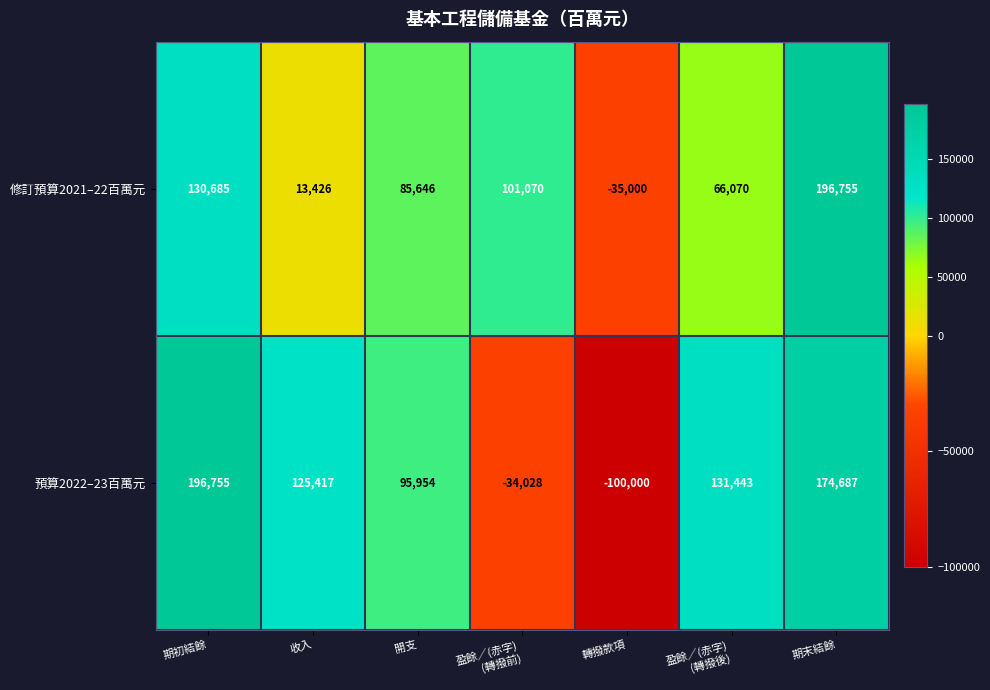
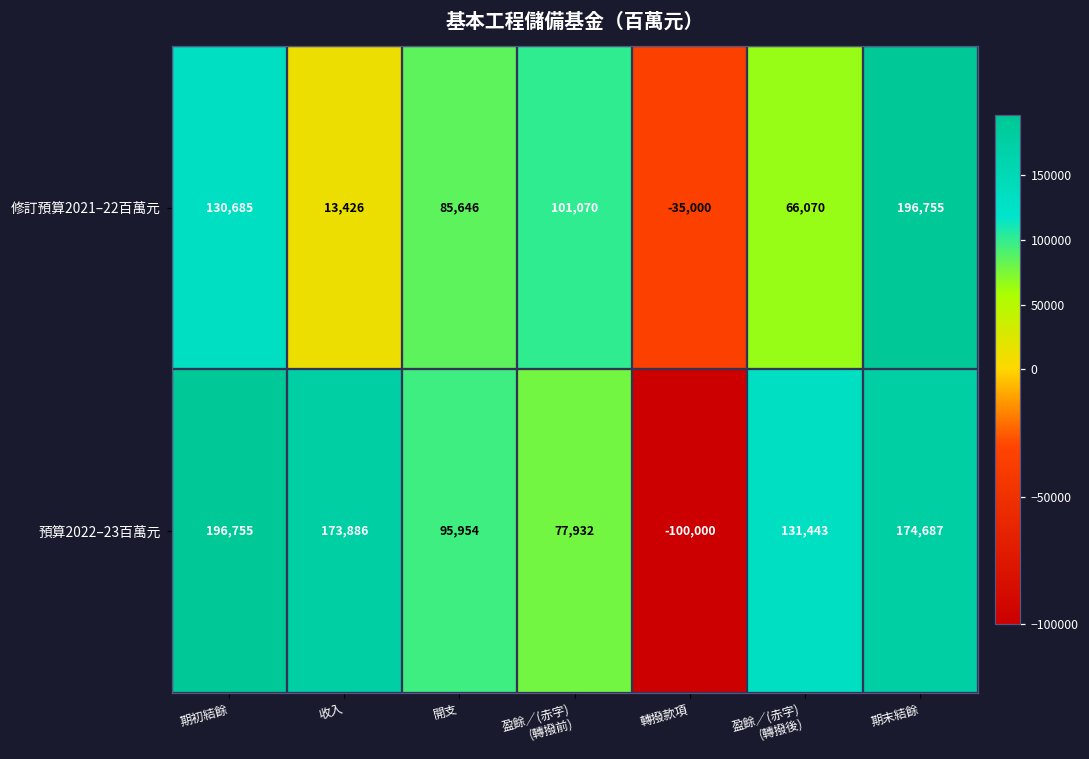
  {
    "修訂預算2021–22百萬元": {
      "期初結餘": "130,685",
      "收入": "13,426",
      "開支": "85,646",
      "盈餘／(赤字) (轉撥前)": "101,070",
      "轉撥款項": "-35,000",
      "盈餘／(赤字) (轉撥後)": "66,070",
      "期末結餘": "196,755"
    },
    "預算2022–23百萬元": {
      "期初結餘": "196,755",
-     "收入": "125,417",
+     "收入": "173,886",
      "開支": "95,954",
-     "盈餘／(赤字) (轉撥前)": "-34,028",
+     "盈餘／(赤字) (轉撥前)": "77,932",
      "轉撥款項": "-100,000",
      "盈餘／(赤字) (轉撥後)": "131,443",
      "期末結餘": "174,687"
    }
  }
